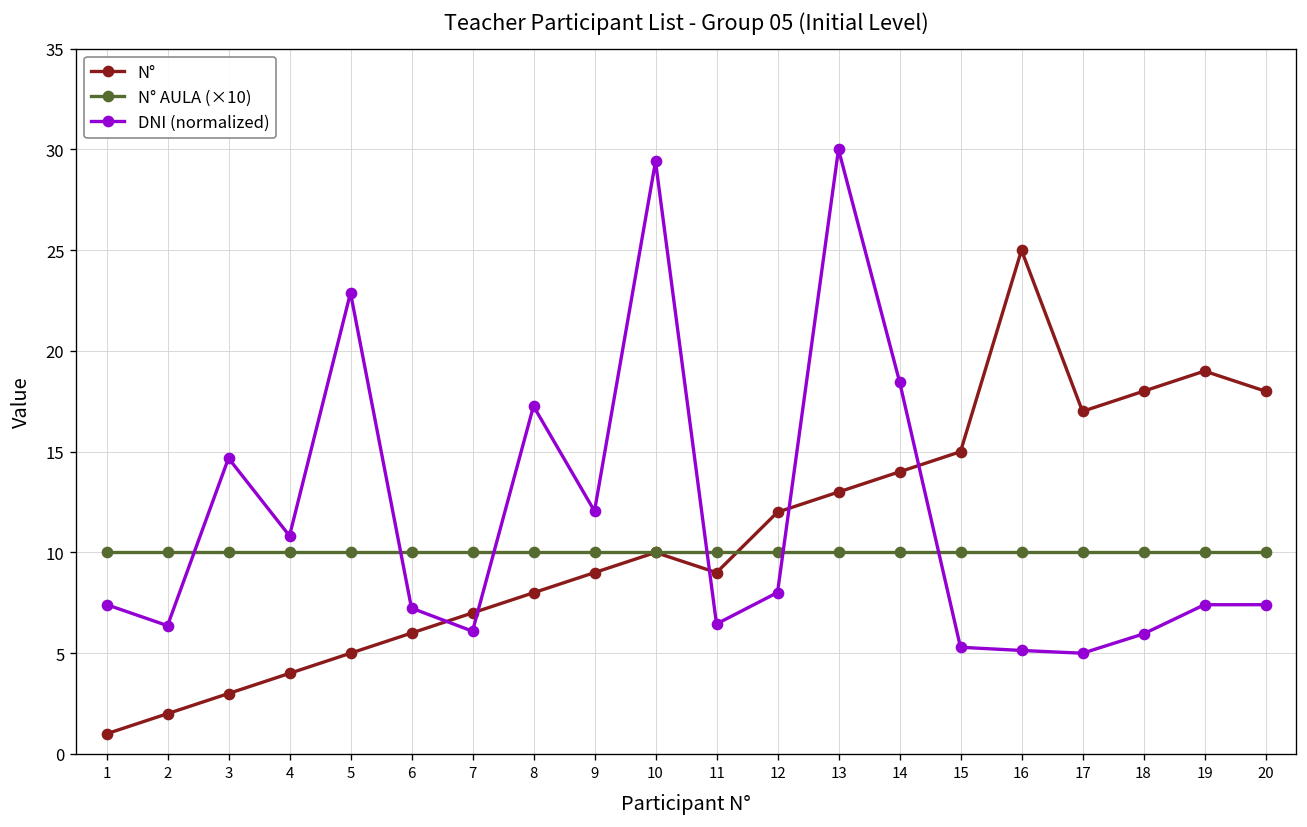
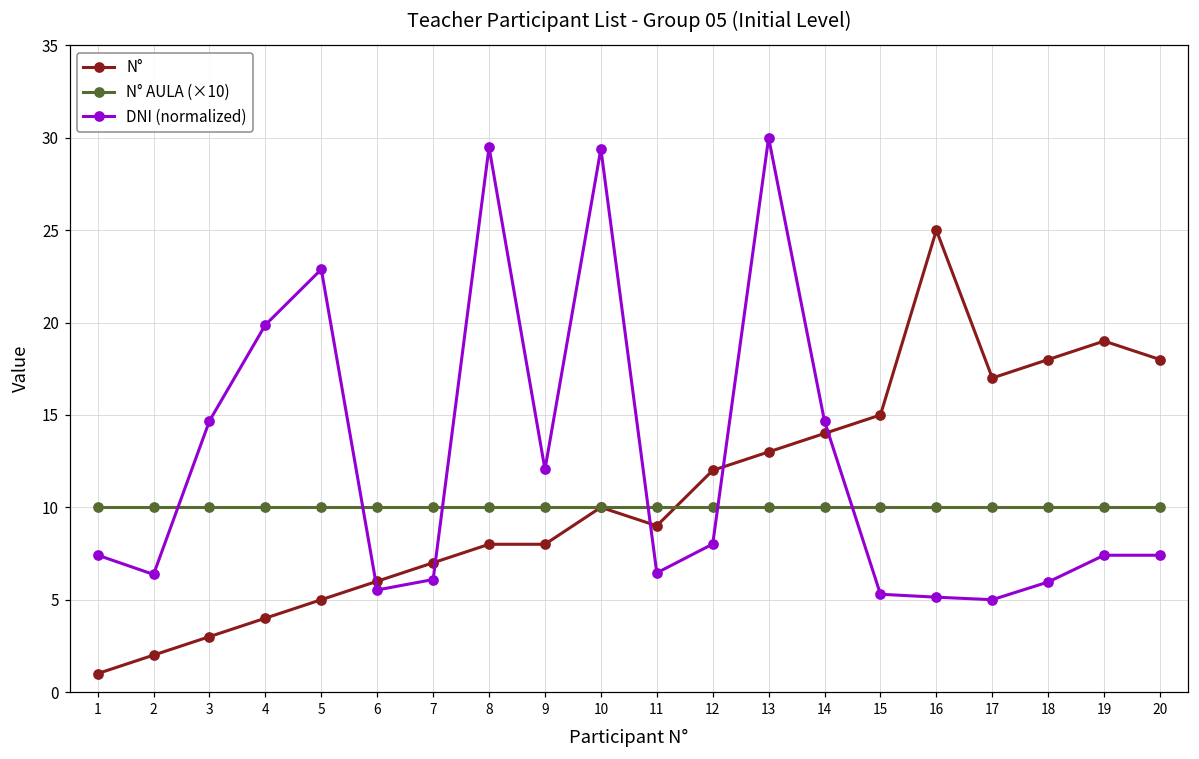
  {
    "N°": {
      "1": 1,
      "2": 2,
      "3": 3,
      "4": 4,
      "5": 5,
      "6": 6,
      "7": 7,
      "8": 8,
-     "9": 9,
+     "9": 8,
      "11": 9,
      "12": 12,
      "13": 13,
      "14": 14,
      "15": 15,
      "16": 25,
      "17": 17,
      "18": 18,
      "19": 19,
      "20": 18
    },
    "N° AULA (×10)": {
      "1": 10.0,
      "2": 10.0,
      "3": 10.0,
      "4": 10.0,
      "5": 10.0,
      "6": 10.0,
      "7": 10.0,
      "8": 10.0,
      "9": 10.0,
      "11": 10.0,
      "12": 10.0,
      "13": 10.0,
      "14": 10.0,
      "15": 10.0,
      "16": 10.0,
      "17": 10.0,
      "18": 10.0,
      "19": 10.0,
      "20": 10.0
    },
    "DNI (normalized)": {
      "1": 7.4,
      "2": 6.4,
      "3": 14.7,
-     "4": 10.8,
+     "4": 19.9,
      "5": 22.9,
-     "6": 7.2,
+     "6": 5.5,
      "7": 6.1,
-     "8": 17.3,
+     "8": 29.5,
      "9": 12.1,
      "10": 29.4,
      "11": 6.5,
      "12": 8.0,
      "13": 30.0,
-     "14": 18.5,
+     "14": 14.7,
      "15": 5.3,
      "16": 5.1,
      "17": 5.0,
      "18": 6.0,
      "19": 7.4,
      "20": 7.4
    }
  }
